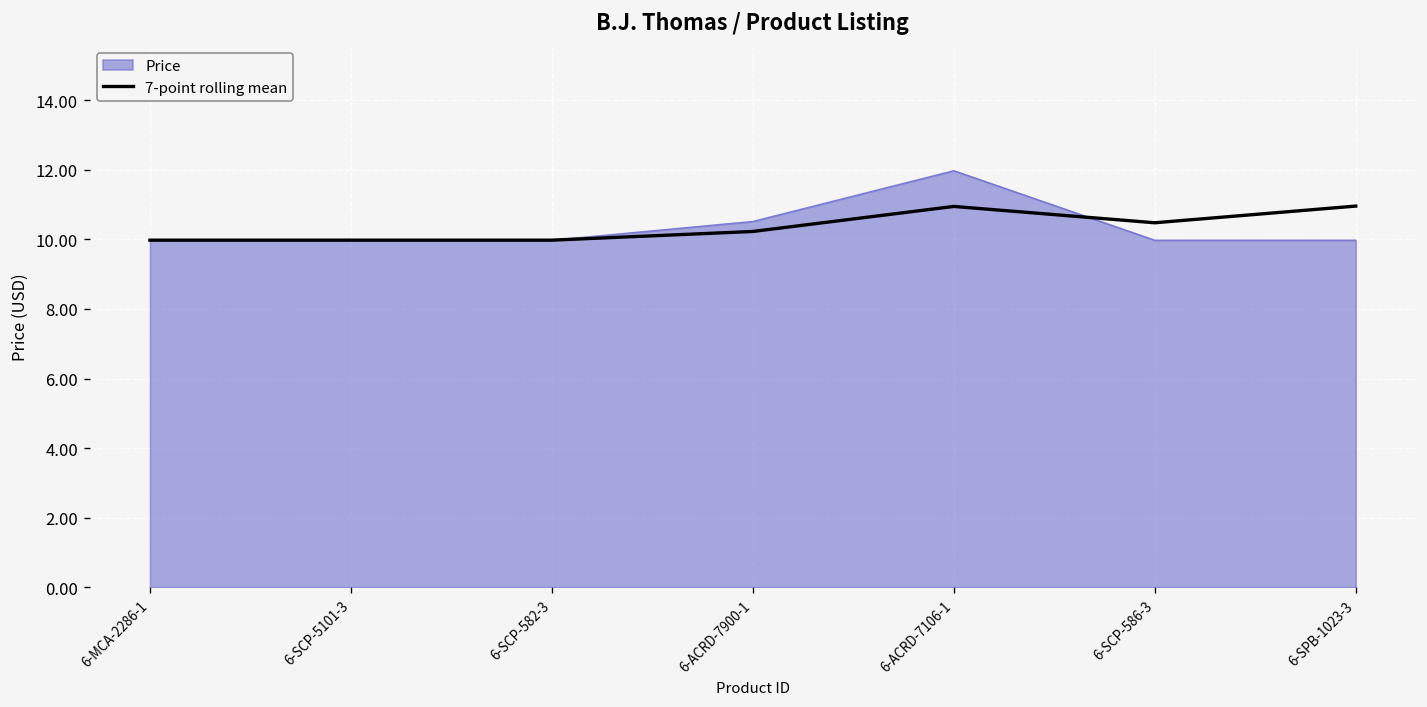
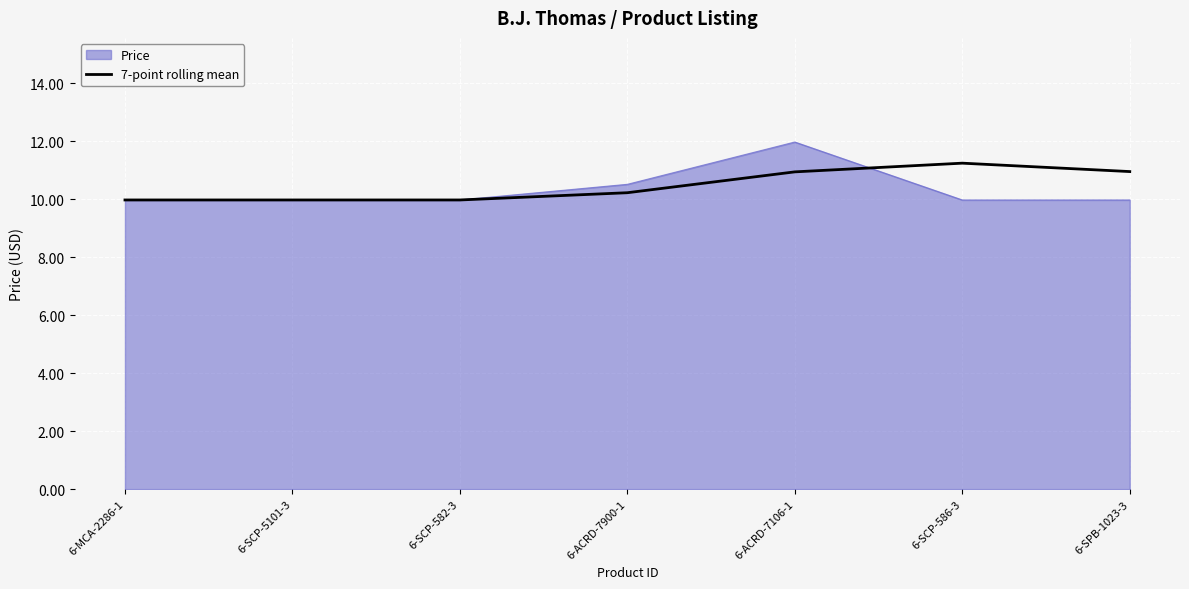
  {
    "Price": {
      "6-ACRD-7900-1": 10.5,
      "6-ACRD-7106-1": 12.0,
      "6-SCP-586-3": 10.0,
      "6-SPB-1023-3": 10.0
    },
    "7-point rolling mean": {
      "6-ACRD-7900-1": 10.2,
      "6-ACRD-7106-1": 11.0,
-     "6-SCP-586-3": 10.5,
+     "6-SCP-586-3": 11.3,
      "6-SPB-1023-3": 11.0
    }
  }
